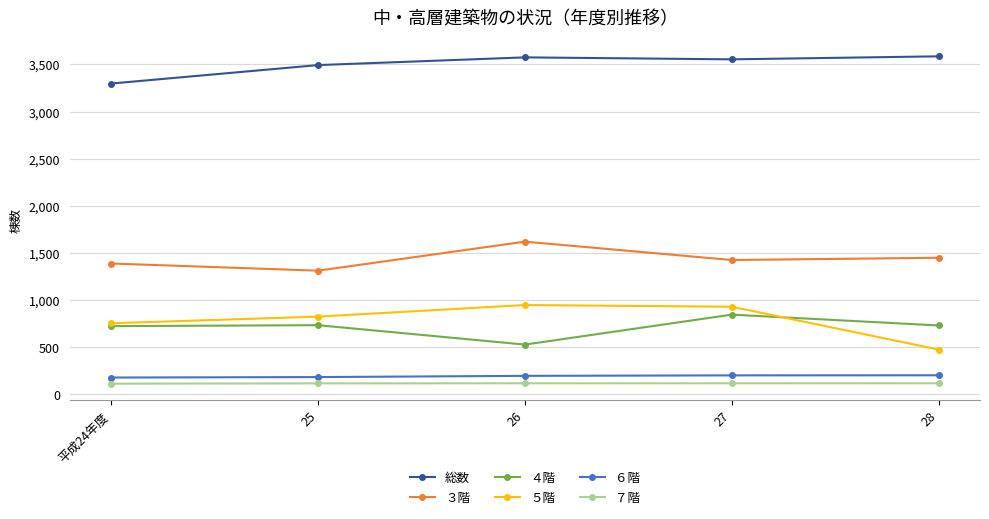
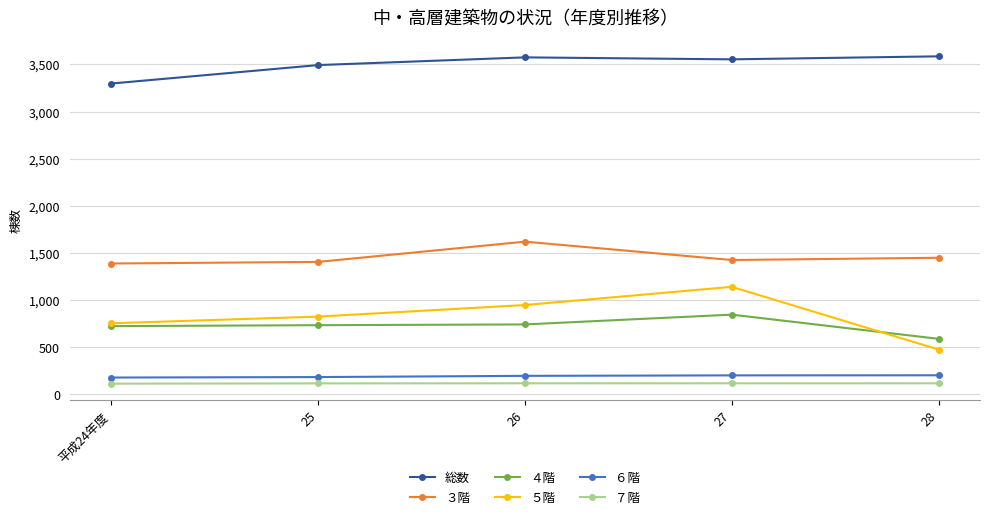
  {
    "３階": {
      "平成24年度": "1,400",
-     "25": "1,300",
+     "25": "1,400",
      "26": "1,600",
      "27": "1,400",
      "28": "1,400"
    },
    "４階": {
      "平成24年度": "700",
      "25": "700",
-     "26": "500",
+     "26": "700",
      "27": "800",
-     "28": "700"
+     "28": "600"
    },
    "５階": {
      "平成24年度": "800",
      "25": "800",
      "26": "900",
-     "27": "900",
+     "27": "1,100",
      "28": "500"
    },
    "７階": {
      "平成24年度": "100",
      "25": "100",
      "26": "100",
      "27": "100",
      "28": "100"
    }
  }
